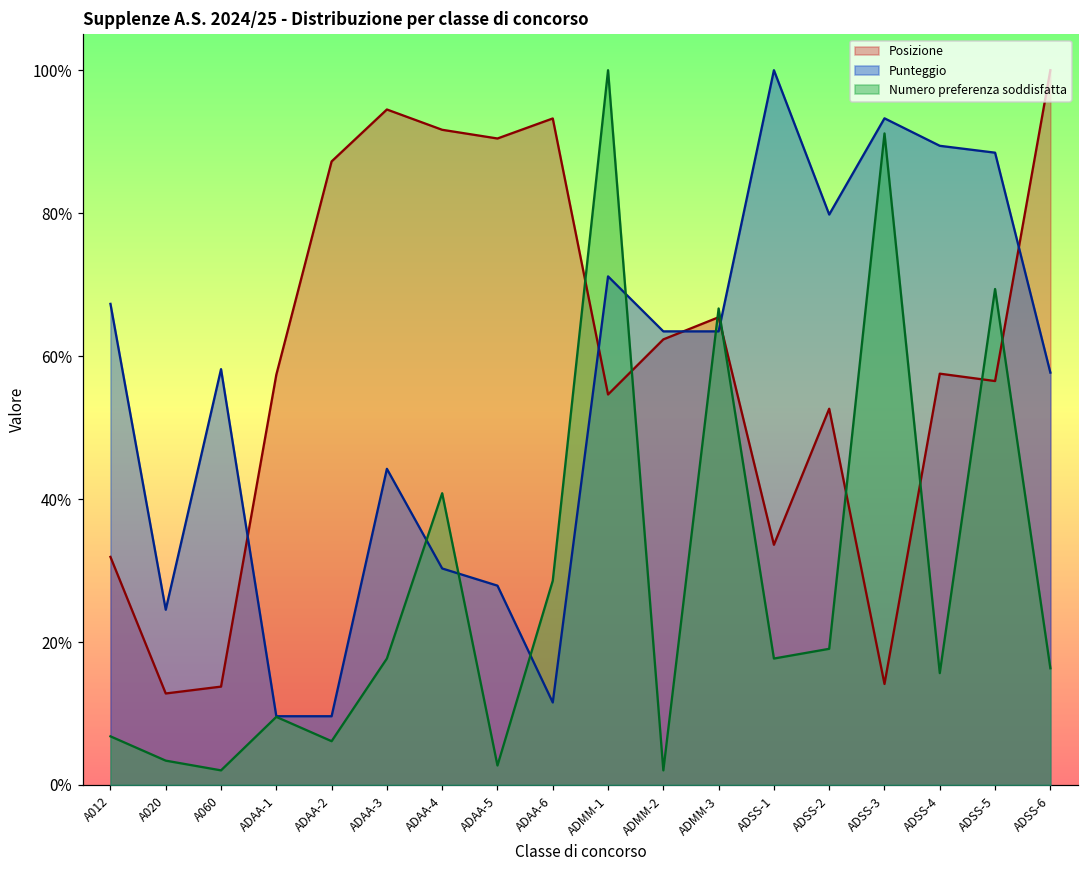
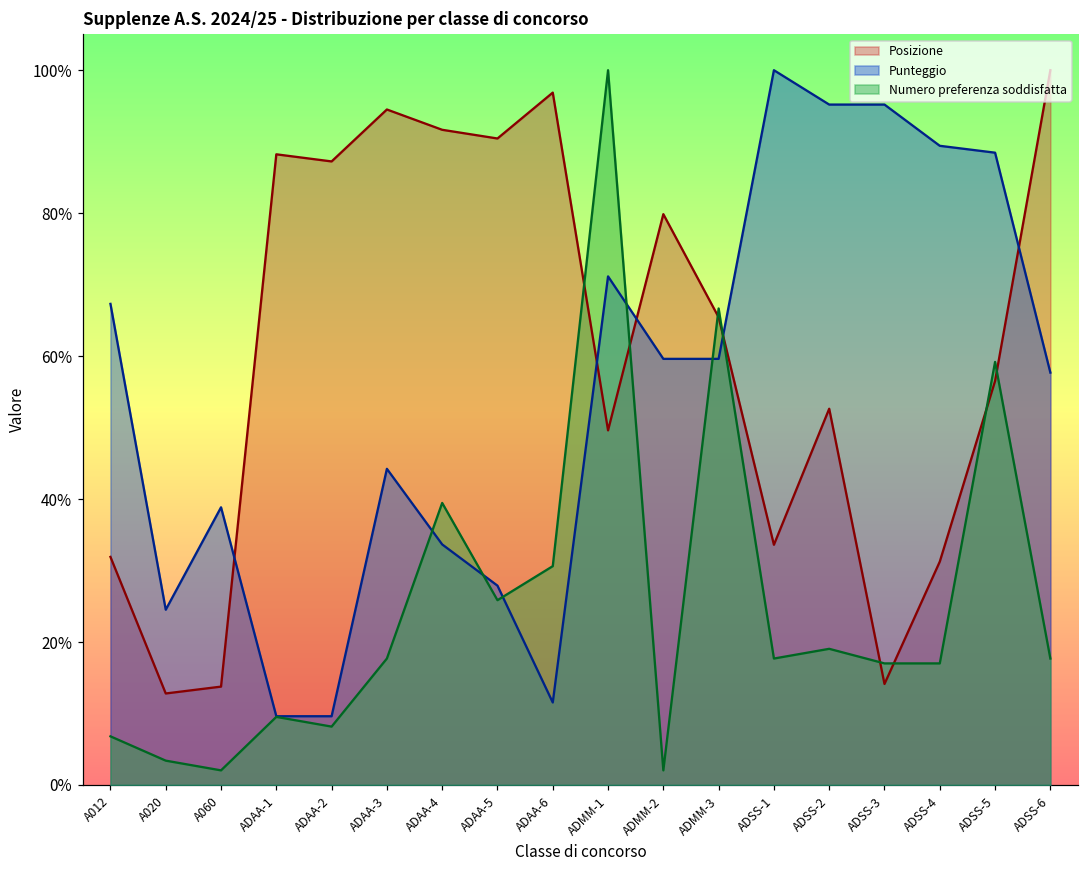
  {
    "Posizione": {
      "A012": "32%",
      "A020": "13%",
      "A060": "14%",
-     "ADAA-1": "57%",
+     "ADAA-1": "88%",
      "ADAA-2": "87%",
      "ADAA-3": "95%",
      "ADAA-4": "92%",
      "ADAA-5": "90%",
-     "ADAA-6": "93%",
-     "ADMM-1": "55%",
-     "ADMM-2": "62%",
+     "ADAA-6": "97%",
+     "ADMM-1": "50%",
+     "ADMM-2": "80%",
      "ADMM-3": "65%",
      "ADSS-1": "34%",
      "ADSS-2": "53%",
      "ADSS-3": "14%",
-     "ADSS-4": "58%",
+     "ADSS-4": "31%",
      "ADSS-5": "57%"
    },
    "Punteggio": {
      "A012": "67%",
      "A020": "25%",
-     "A060": "58%",
+     "A060": "39%",
      "ADAA-2": "10%",
      "ADAA-3": "44%",
-     "ADAA-4": "30%",
+     "ADAA-4": "34%",
      "ADAA-5": "28%",
      "ADAA-6": "12%",
      "ADMM-1": "71%",
-     "ADMM-2": "63%",
-     "ADMM-3": "63%",
+     "ADMM-2": "60%",
+     "ADMM-3": "60%",
      "ADSS-1": "100%",
-     "ADSS-2": "80%",
-     "ADSS-3": "93%",
+     "ADSS-2": "95%",
+     "ADSS-3": "95%",
      "ADSS-4": "89%",
      "ADSS-5": "88%",
      "ADSS-6": "58%"
    },
    "Numero preferenza soddisfatta": {
      "A012": "7%",
      "A020": "3%",
      "A060": "2%",
-     "ADAA-2": "6%",
+     "ADAA-2": "8%",
      "ADAA-3": "18%",
-     "ADAA-4": "41%",
-     "ADAA-5": "3%",
-     "ADAA-6": "29%",
+     "ADAA-4": "39%",
+     "ADAA-5": "26%",
+     "ADAA-6": "31%",
      "ADMM-1": "100%",
      "ADMM-2": "2%",
      "ADMM-3": "67%",
      "ADSS-1": "18%",
      "ADSS-2": "19%",
-     "ADSS-3": "91%",
-     "ADSS-4": "16%",
-     "ADSS-5": "69%",
-     "ADSS-6": "16%"
+     "ADSS-3": "17%",
+     "ADSS-4": "17%",
+     "ADSS-5": "59%",
+     "ADSS-6": "18%"
    }
  }
